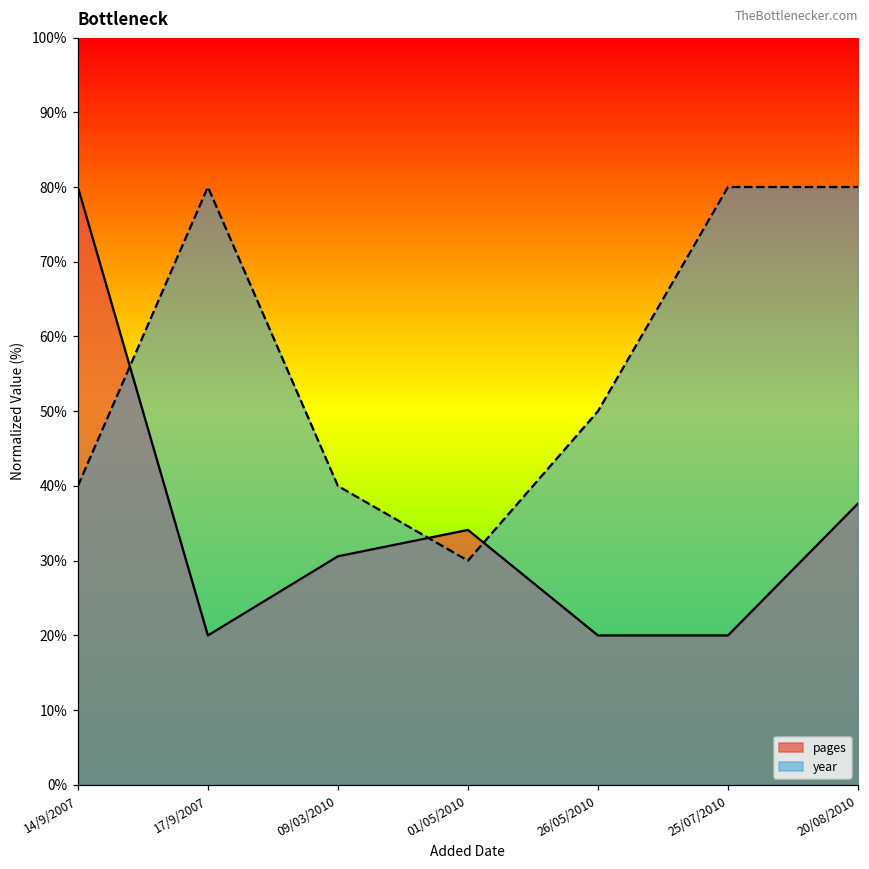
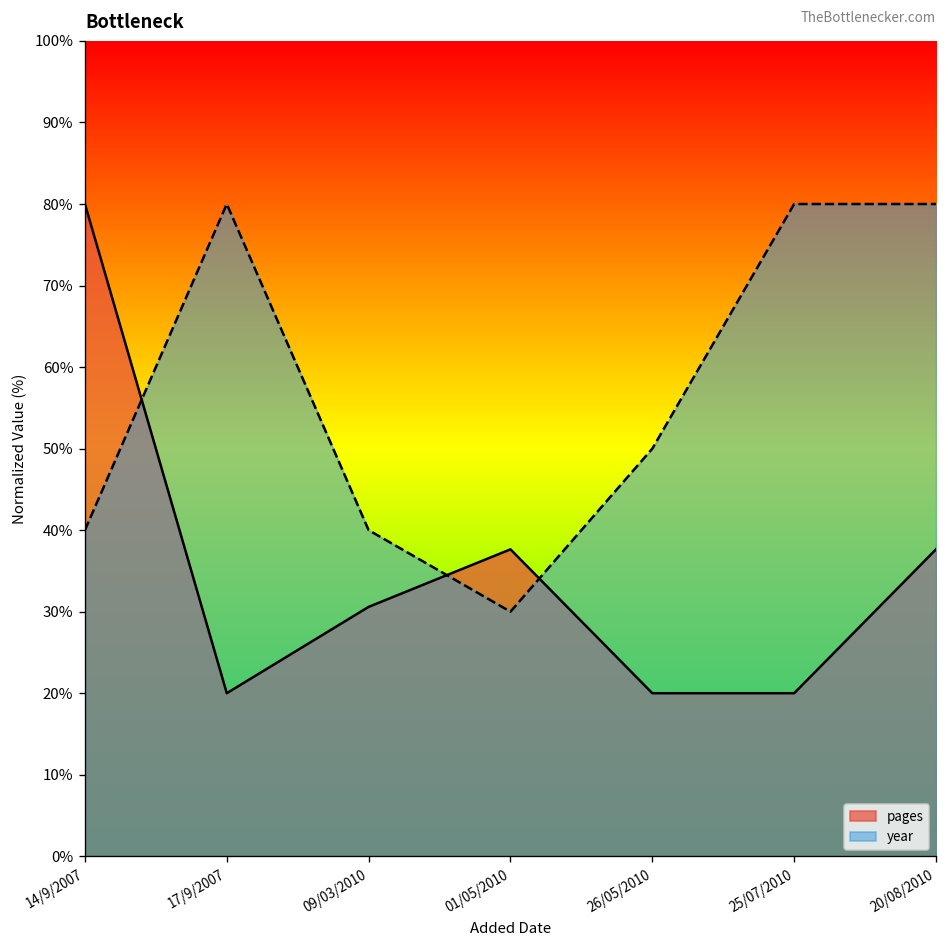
  {
    "pages": {
      "14/9/2007": "80%",
      "17/9/2007": "20%",
      "09/03/2010": "31%",
-     "01/05/2010": "34%",
+     "01/05/2010": "38%",
      "26/05/2010": "20%",
      "25/07/2010": "20%",
      "20/08/2010": "38%"
    },
    "year": {
      "14/9/2007": "40%",
      "17/9/2007": "80%",
      "09/03/2010": "40%",
      "01/05/2010": "30%",
      "26/05/2010": "50%",
      "25/07/2010": "80%",
      "20/08/2010": "80%"
    }
  }
